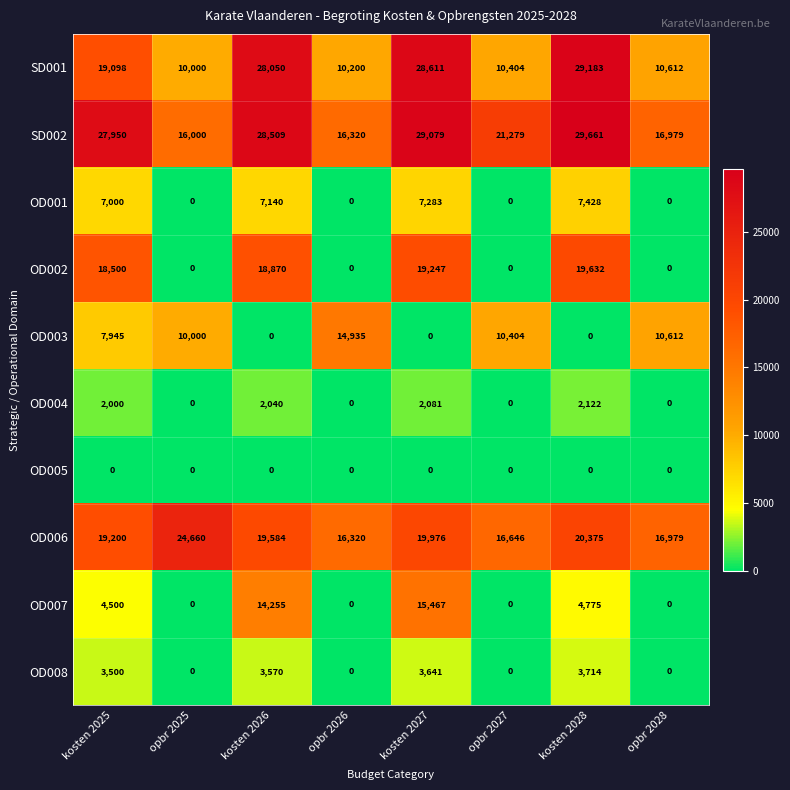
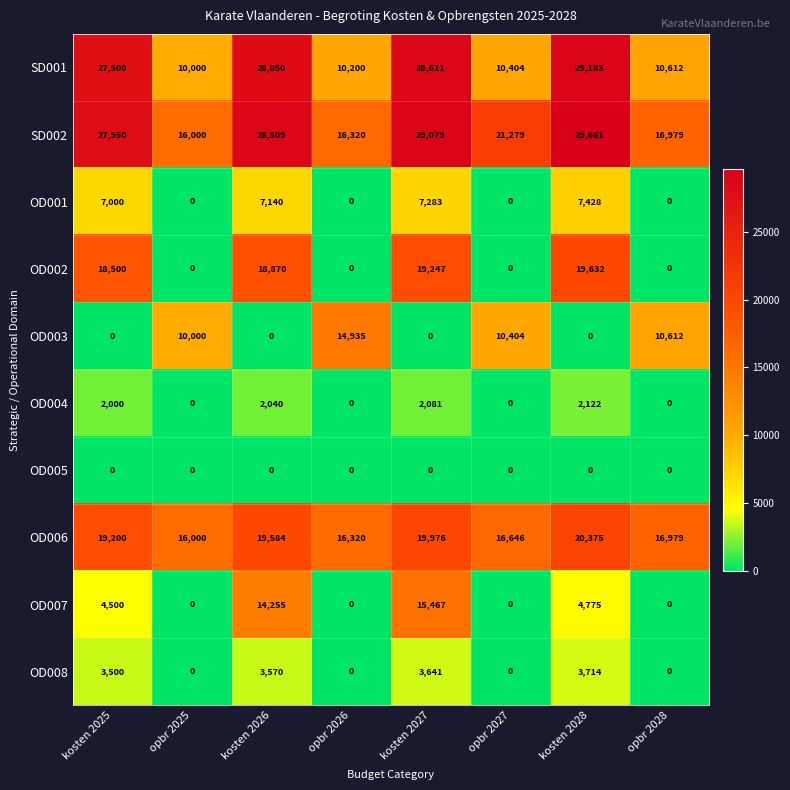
  {
    "SD001": {
-     "kosten 2025": "19,098",
+     "kosten 2025": "27,500",
      "opbr 2025": "10,000",
      "kosten 2026": "28,050",
      "opbr 2026": "10,200",
      "kosten 2027": "28,611",
      "opbr 2027": "10,404",
      "kosten 2028": "29,183",
      "opbr 2028": "10,612"
    },
    "SD002": {
      "kosten 2025": "27,950",
      "opbr 2025": "16,000",
      "kosten 2026": "28,509",
      "opbr 2026": "16,320",
      "kosten 2027": "29,079",
      "opbr 2027": "21,279",
      "kosten 2028": "29,661",
      "opbr 2028": "16,979"
    },
    "OD001": {
      "kosten 2025": "7,000",
      "opbr 2025": "0",
      "kosten 2026": "7,140",
      "opbr 2026": "0",
      "kosten 2027": "7,283",
      "opbr 2027": "0",
      "kosten 2028": "7,428",
      "opbr 2028": "0"
    },
    "OD002": {
      "kosten 2025": "18,500",
      "opbr 2025": "0",
      "kosten 2026": "18,870",
      "opbr 2026": "0",
      "kosten 2027": "19,247",
      "opbr 2027": "0",
      "kosten 2028": "19,632",
      "opbr 2028": "0"
    },
    "OD003": {
-     "kosten 2025": "7,945",
+     "kosten 2025": "0",
      "opbr 2025": "10,000",
      "kosten 2026": "0",
      "opbr 2026": "14,935",
      "kosten 2027": "0",
      "opbr 2027": "10,404",
      "kosten 2028": "0",
      "opbr 2028": "10,612"
    },
    "OD004": {
      "kosten 2025": "2,000",
      "opbr 2025": "0",
      "kosten 2026": "2,040",
      "opbr 2026": "0",
      "kosten 2027": "2,081",
      "opbr 2027": "0",
      "kosten 2028": "2,122",
      "opbr 2028": "0"
    },
    "OD005": {
      "kosten 2025": "0",
      "opbr 2025": "0",
      "kosten 2026": "0",
      "opbr 2026": "0",
      "kosten 2027": "0",
      "opbr 2027": "0",
      "kosten 2028": "0",
      "opbr 2028": "0"
    },
    "OD006": {
      "kosten 2025": "19,200",
-     "opbr 2025": "24,660",
+     "opbr 2025": "16,000",
      "kosten 2026": "19,584",
      "opbr 2026": "16,320",
      "kosten 2027": "19,976",
      "opbr 2027": "16,646",
      "kosten 2028": "20,375",
      "opbr 2028": "16,979"
    },
    "OD007": {
      "kosten 2025": "4,500",
      "opbr 2025": "0",
      "kosten 2026": "14,255",
      "opbr 2026": "0",
      "kosten 2027": "15,467",
      "opbr 2027": "0",
      "kosten 2028": "4,775",
      "opbr 2028": "0"
    },
    "OD008": {
      "kosten 2025": "3,500",
      "opbr 2025": "0",
      "kosten 2026": "3,570",
      "opbr 2026": "0",
      "kosten 2027": "3,641",
      "opbr 2027": "0",
      "kosten 2028": "3,714",
      "opbr 2028": "0"
    }
  }
